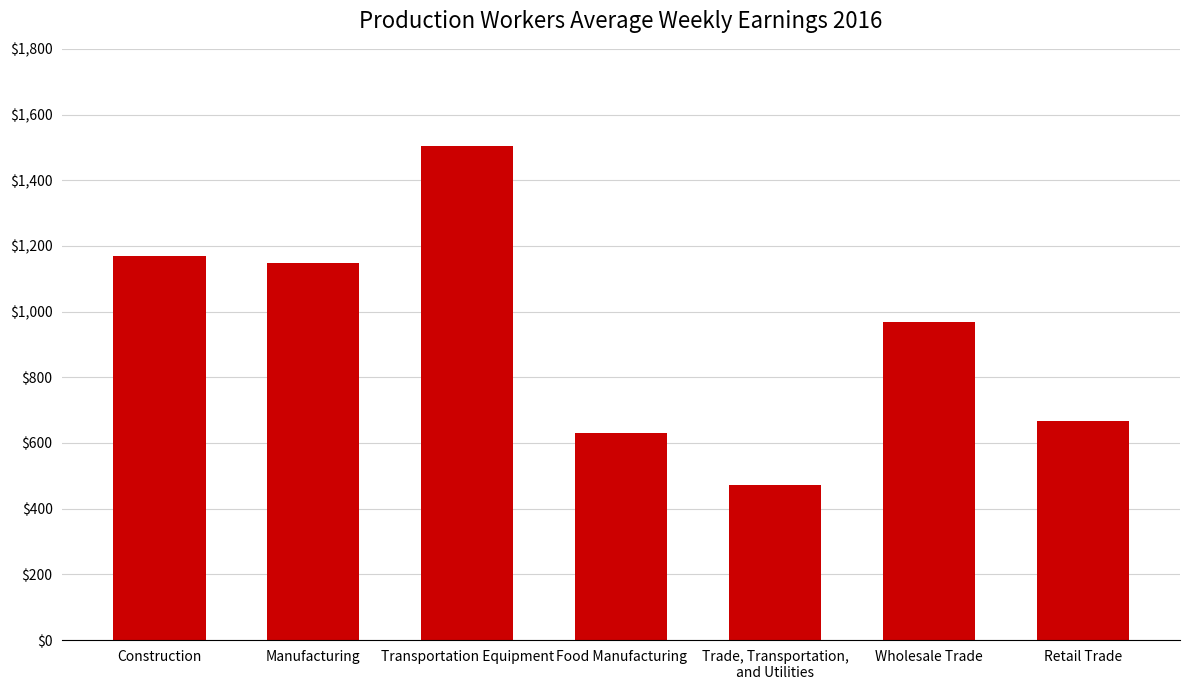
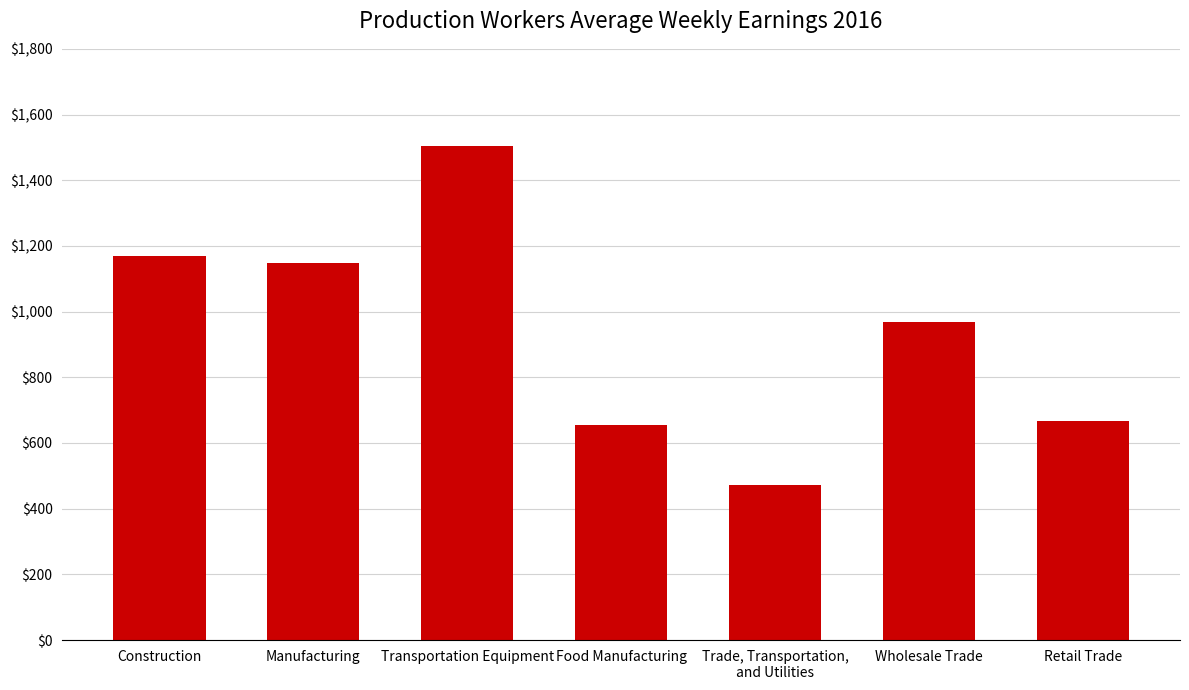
  {
    "Construction": "$1,170",
    "Manufacturing": "$1,150",
    "Transportation Equipment": "$1,500",
-   "Food Manufacturing": "$630",
+   "Food Manufacturing": "$660",
    "Trade, Transportation, and Utilities": "$470",
    "Wholesale Trade": "$970",
    "Retail Trade": "$670"
  }
